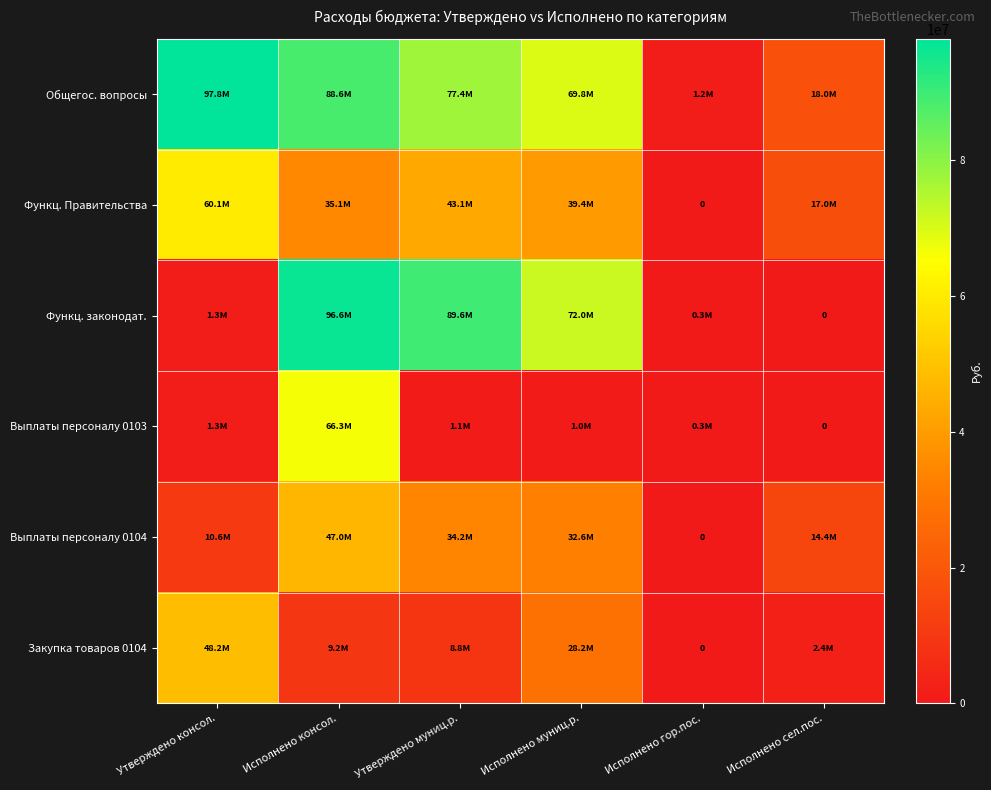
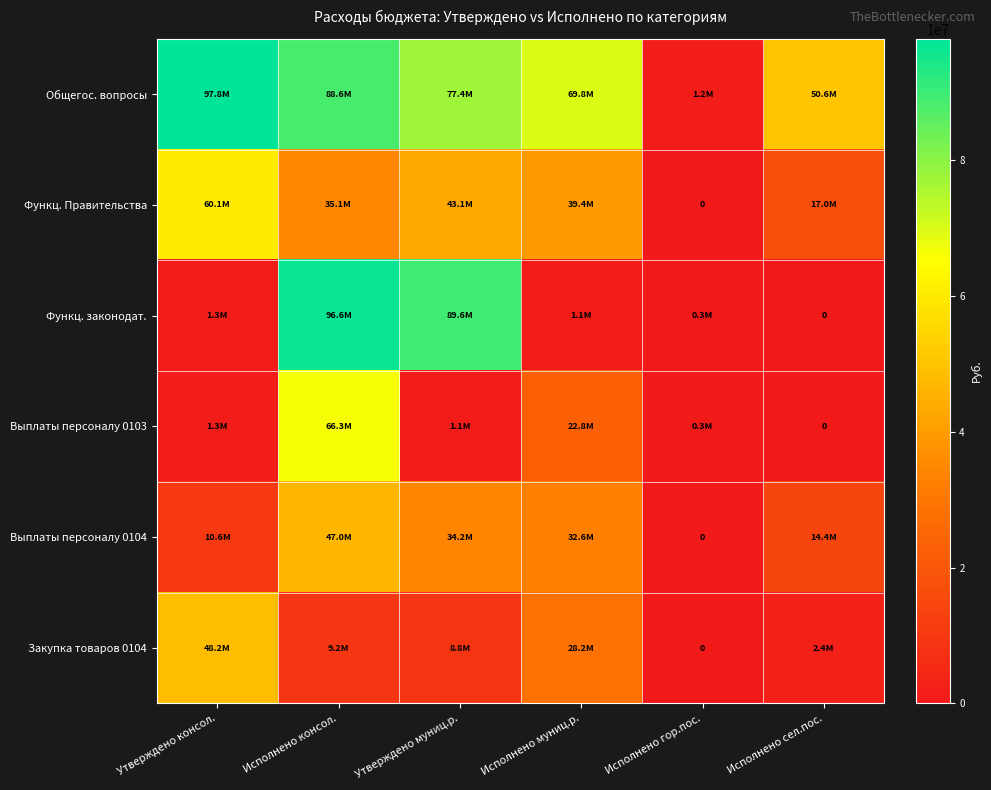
  {
    "Общегос. вопросы": {
      "Утверждено консол.": "97.8M",
      "Исполнено консол.": "88.6M",
      "Утверждено муниц.р.": "77.4M",
      "Исполнено муниц.р.": "69.8M",
      "Исполнено гор.пос.": "1.2M",
-     "Исполнено сел.пос.": "18.0M"
+     "Исполнено сел.пос.": "50.6M"
    },
    "Функц. Правительства": {
      "Утверждено консол.": "60.1M",
      "Исполнено консол.": "35.1M",
      "Утверждено муниц.р.": "43.1M",
      "Исполнено муниц.р.": "39.4M",
      "Исполнено гор.пос.": "0",
      "Исполнено сел.пос.": "17.0M"
    },
    "Функц. законодат.": {
      "Утверждено консол.": "1.3M",
      "Исполнено консол.": "96.6M",
      "Утверждено муниц.р.": "89.6M",
-     "Исполнено муниц.р.": "72.0M",
+     "Исполнено муниц.р.": "1.1M",
      "Исполнено гор.пос.": "0.3M",
      "Исполнено сел.пос.": "0"
    },
    "Выплаты персоналу 0103": {
      "Утверждено консол.": "1.3M",
      "Исполнено консол.": "66.3M",
      "Утверждено муниц.р.": "1.1M",
-     "Исполнено муниц.р.": "1.0M",
+     "Исполнено муниц.р.": "22.8M",
      "Исполнено гор.пос.": "0.3M",
      "Исполнено сел.пос.": "0"
    },
    "Выплаты персоналу 0104": {
      "Утверждено консол.": "10.6M",
      "Исполнено консол.": "47.0M",
      "Утверждено муниц.р.": "34.2M",
      "Исполнено муниц.р.": "32.6M",
      "Исполнено гор.пос.": "0",
      "Исполнено сел.пос.": "14.4M"
    },
    "Закупка товаров 0104": {
      "Утверждено консол.": "48.2M",
      "Исполнено консол.": "9.2M",
      "Утверждено муниц.р.": "8.8M",
      "Исполнено муниц.р.": "28.2M",
      "Исполнено гор.пос.": "0",
      "Исполнено сел.пос.": "2.4M"
    }
  }
